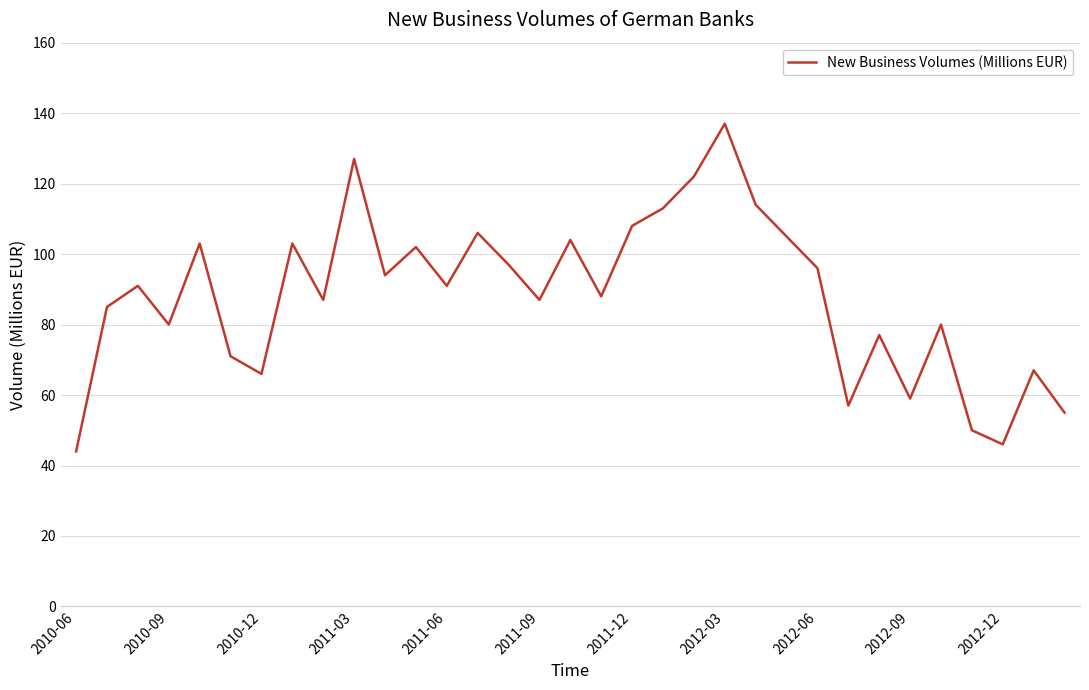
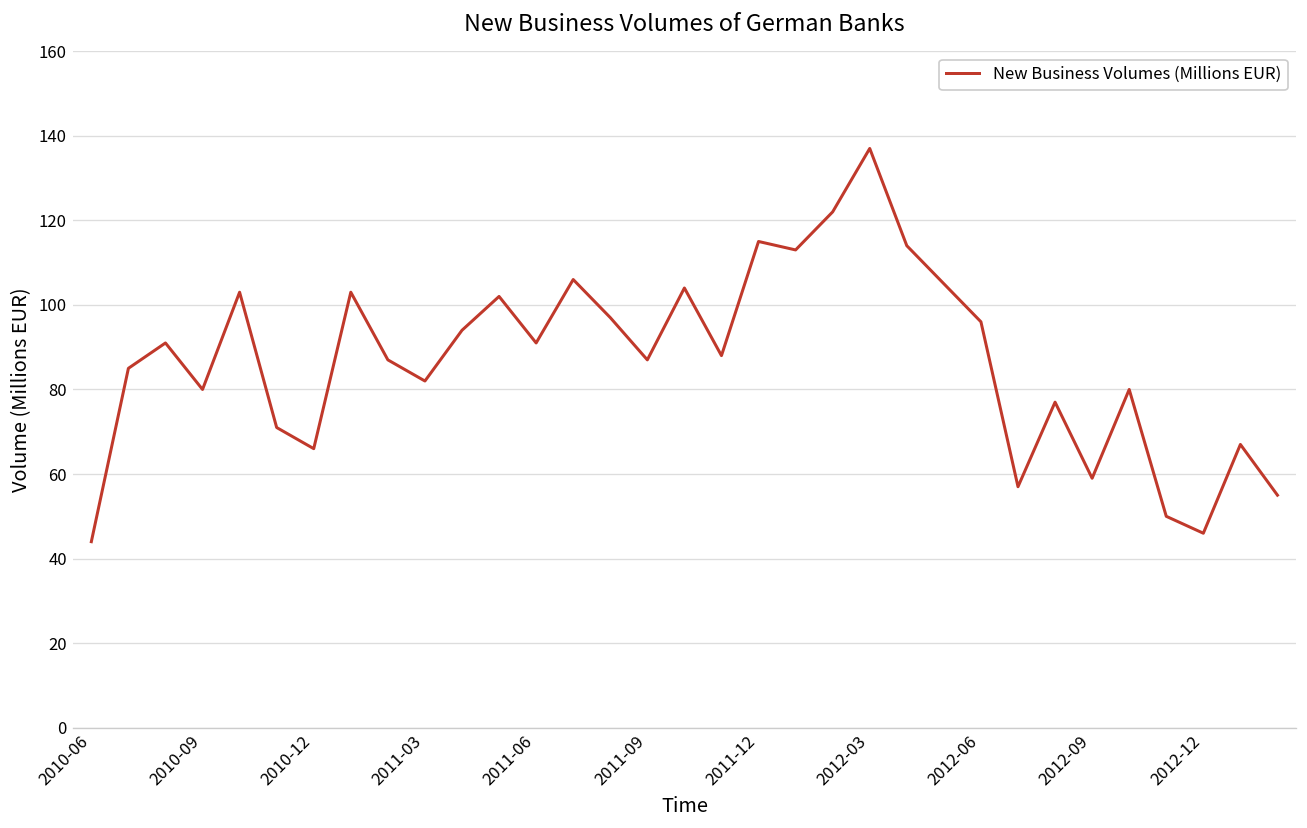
  {
    "2010-06": 44,
    "2010-09": 80,
    "2010-12": 66,
-   "2011-03": 127,
+   "2011-03": 82,
    "2011-06": 91,
    "2011-09": 87,
-   "2011-12": 108,
+   "2011-12": 115,
    "2012-03": 137,
    "2012-06": 96,
    "2012-09": 59,
    "2012-12": 46
  }
